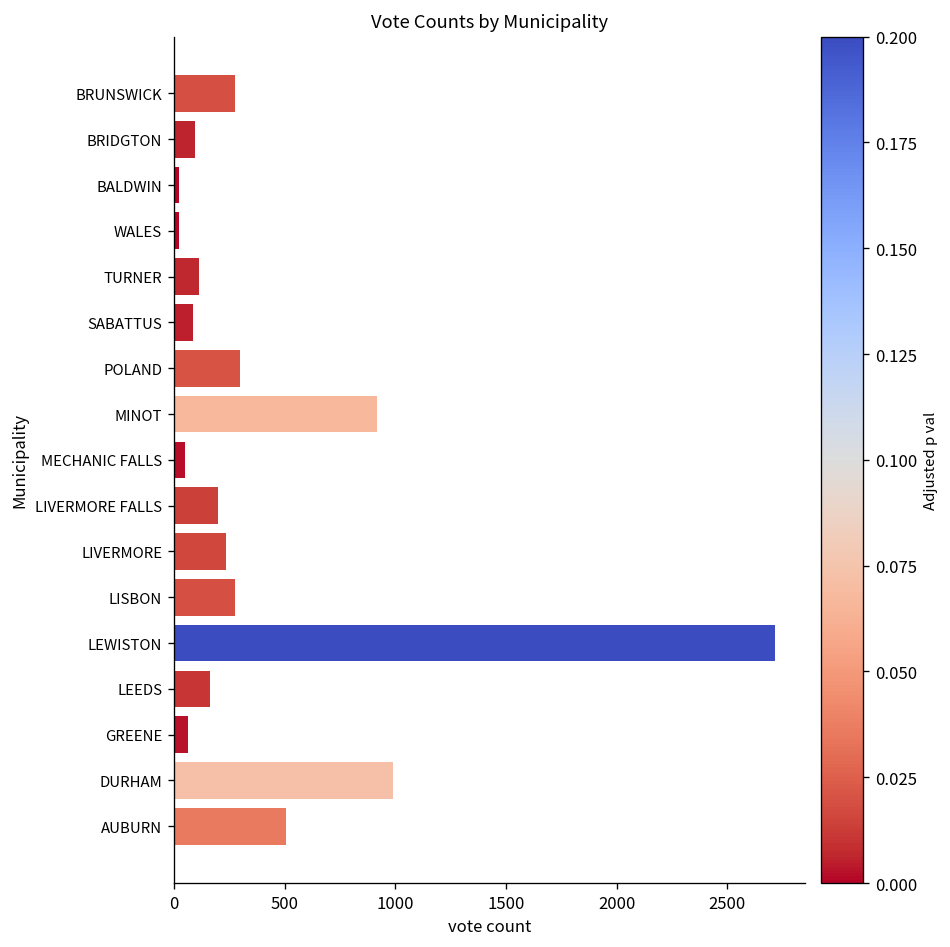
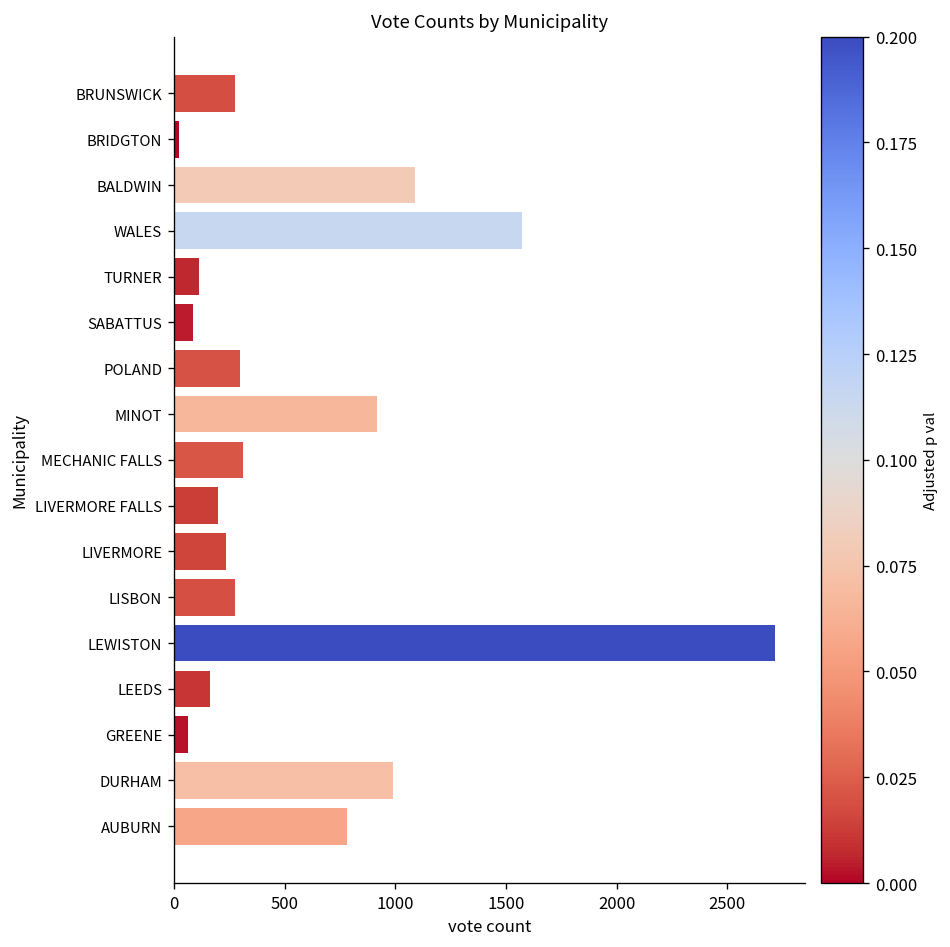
  {
    "BRUNSWICK": 280,
-   "BRIDGTON": 100,
-   "BALDWIN": 20,
-   "WALES": 20,
+   "BRIDGTON": 30,
+   "BALDWIN": 1090,
+   "WALES": 1570,
    "TURNER": 110,
    "SABATTUS": 90,
    "POLAND": 300,
    "MINOT": 920,
-   "MECHANIC FALLS": 50,
+   "MECHANIC FALLS": 310,
    "LIVERMORE FALLS": 200,
    "LIVERMORE": 230,
    "LISBON": 280,
    "LEWISTON": 2720,
    "LEEDS": 160,
    "GREENE": 60,
    "DURHAM": 990,
-   "AUBURN": 510
+   "AUBURN": 780
  }
